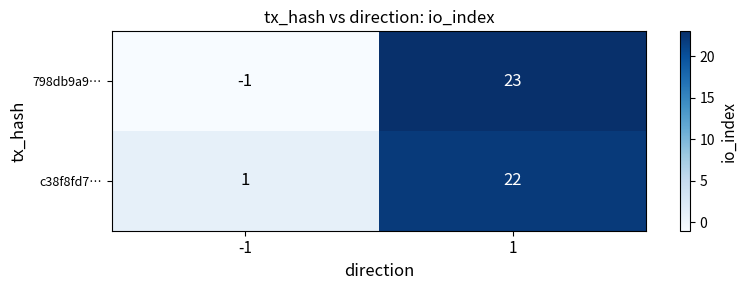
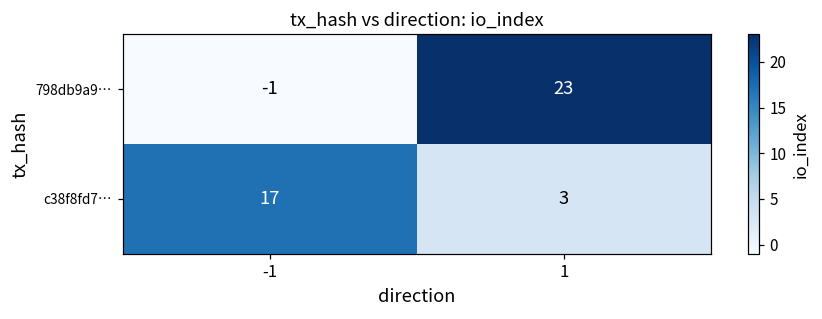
  {
    "798db9a9…": {
      "-1": -1,
      "1": 23
    },
    "c38f8fd7…": {
-     "-1": 1,
-     "1": 22
+     "-1": 17,
+     "1": 3
    }
  }
